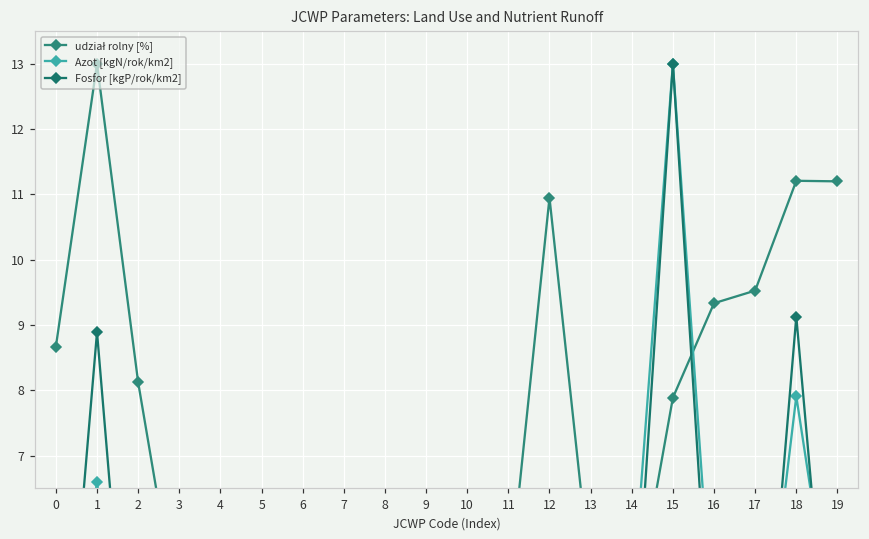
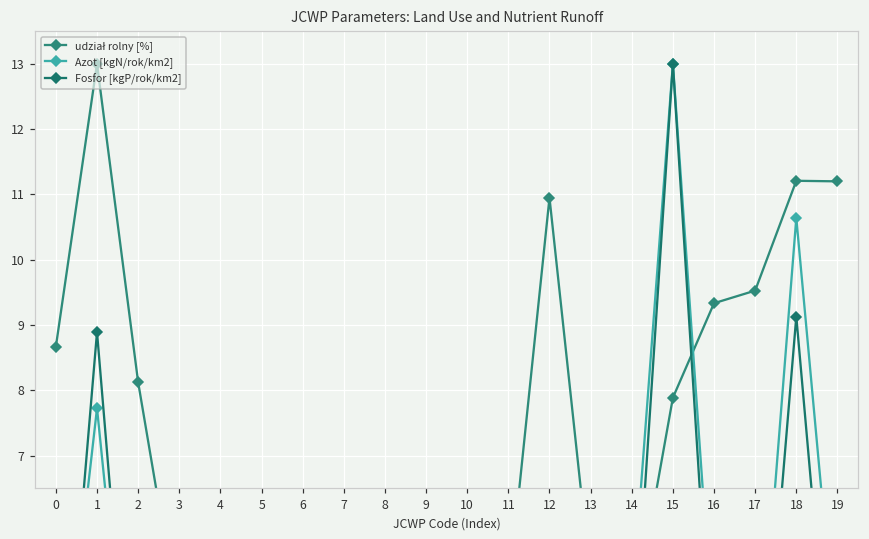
  {
    "Azot [kgN/rok/km2]": {
-     "1": 6.6,
-     "18": 7.9
+     "1": 7.7,
+     "18": 10.6
    }
  }
